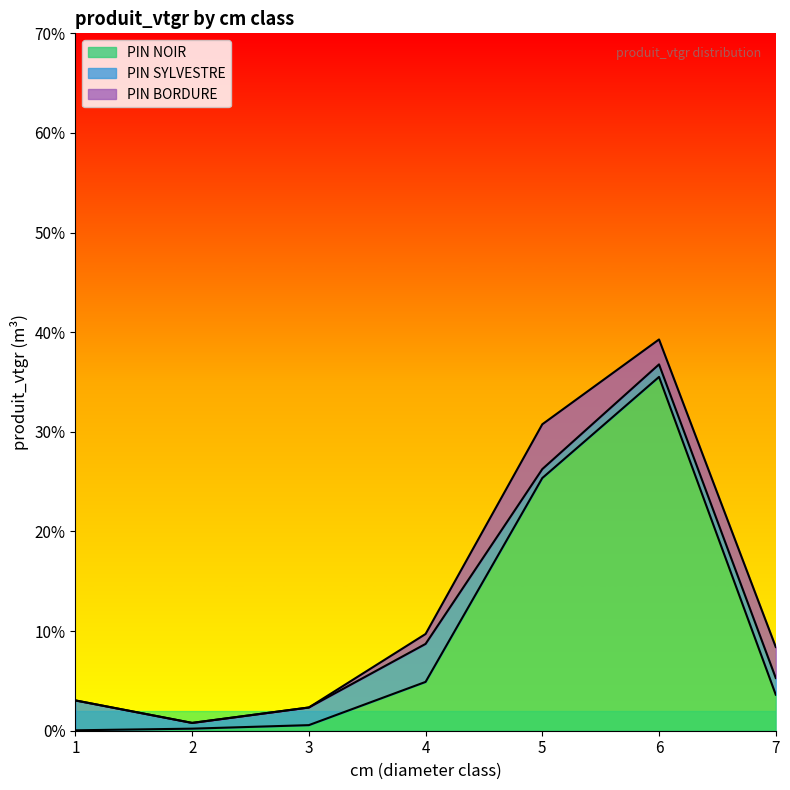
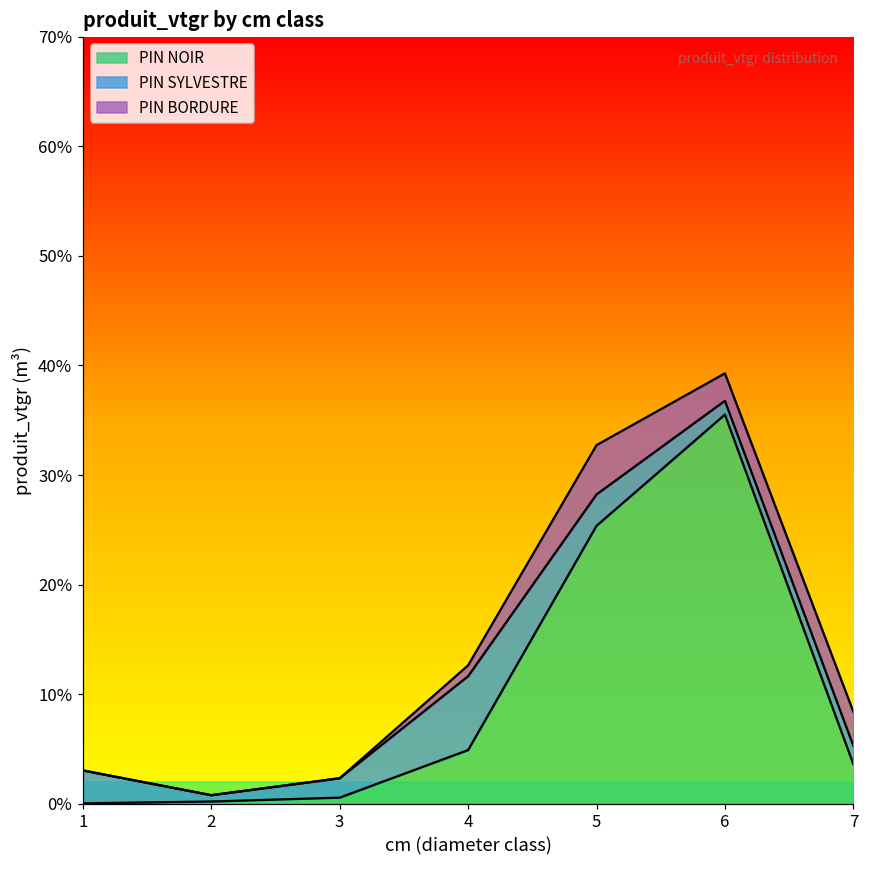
  {
    "PIN NOIR": {
      "4": "5%",
      "5": "25%",
      "6": "36%",
      "7": "4%"
    },
    "PIN SYLVESTRE": {
-     "4": "4%",
-     "5": "1%",
+     "4": "7%",
+     "5": "3%",
      "6": "1%",
      "7": "2%"
    },
    "PIN BORDURE": {
      "4": "1%",
      "5": "4%",
      "6": "3%",
      "7": "3%"
    }
  }
